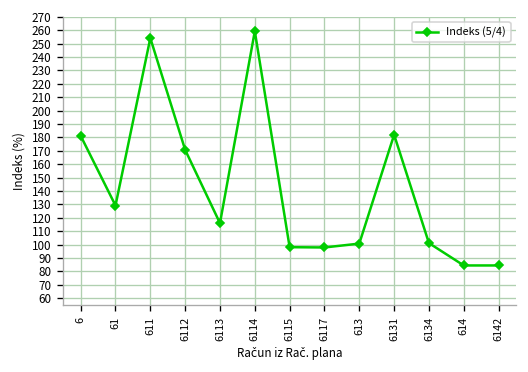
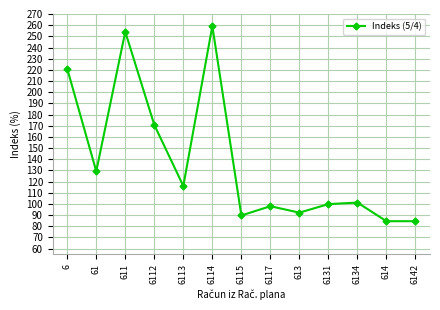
  {
-   "6": 181,
+   "6": 221,
    "61": 129,
    "611": 254,
    "6112": 171,
    "6113": 116,
    "6114": 259,
-   "6115": 98,
+   "6115": 90,
    "6117": 98,
-   "613": 101,
-   "6131": 182,
+   "613": 92,
+   "6131": 100,
    "6134": 101,
    "614": 84,
    "6142": 84
  }
